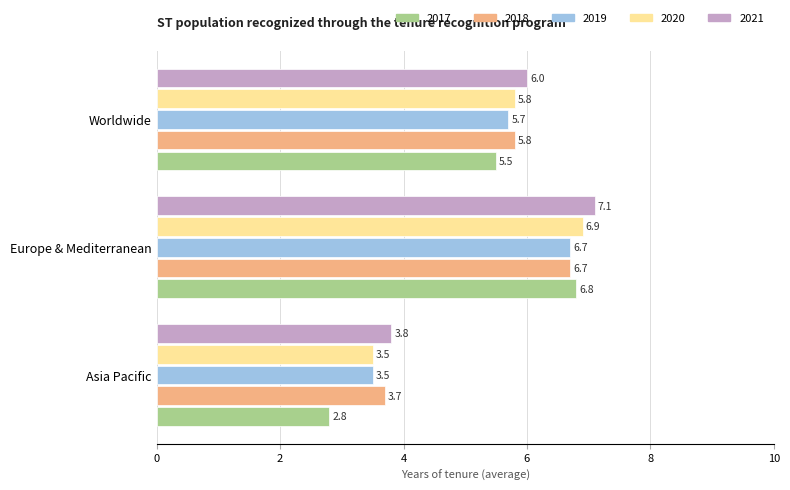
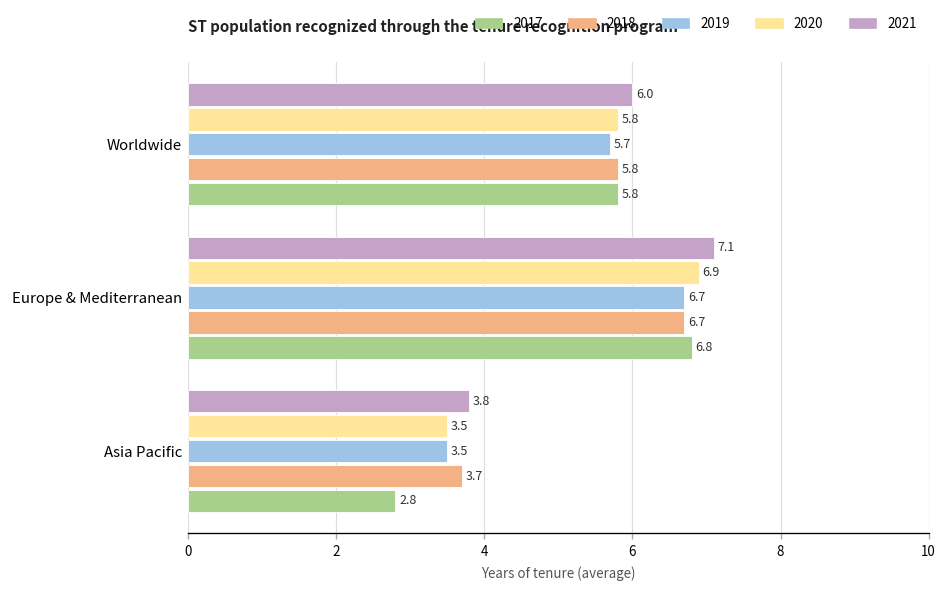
  {
    "2017": {
-     "Worldwide": 5.5,
+     "Worldwide": 5.8,
      "Europe & Mediterranean": 6.8,
      "Asia Pacific": 2.8
    }
  }
